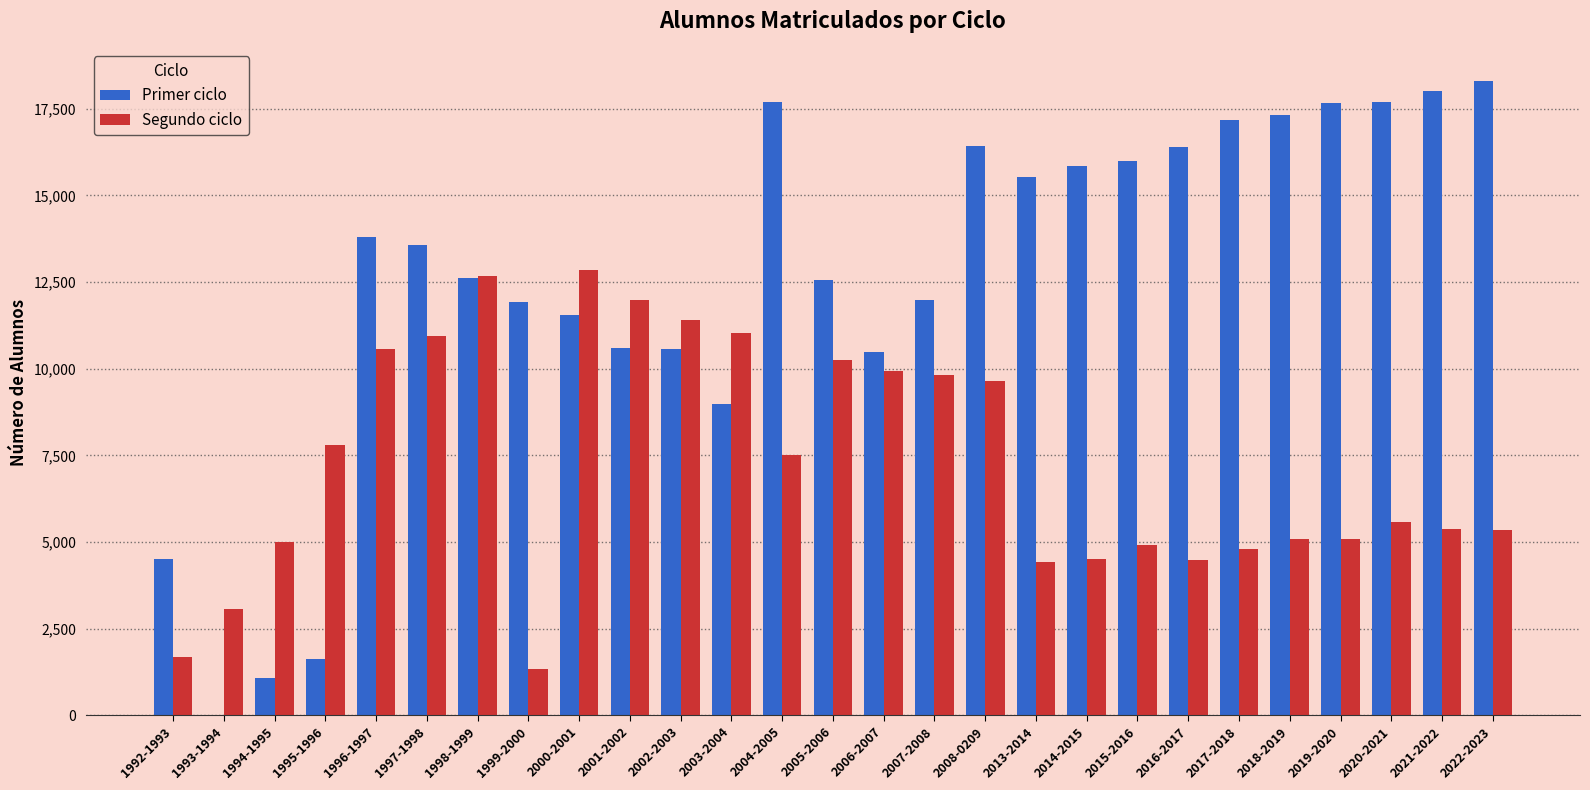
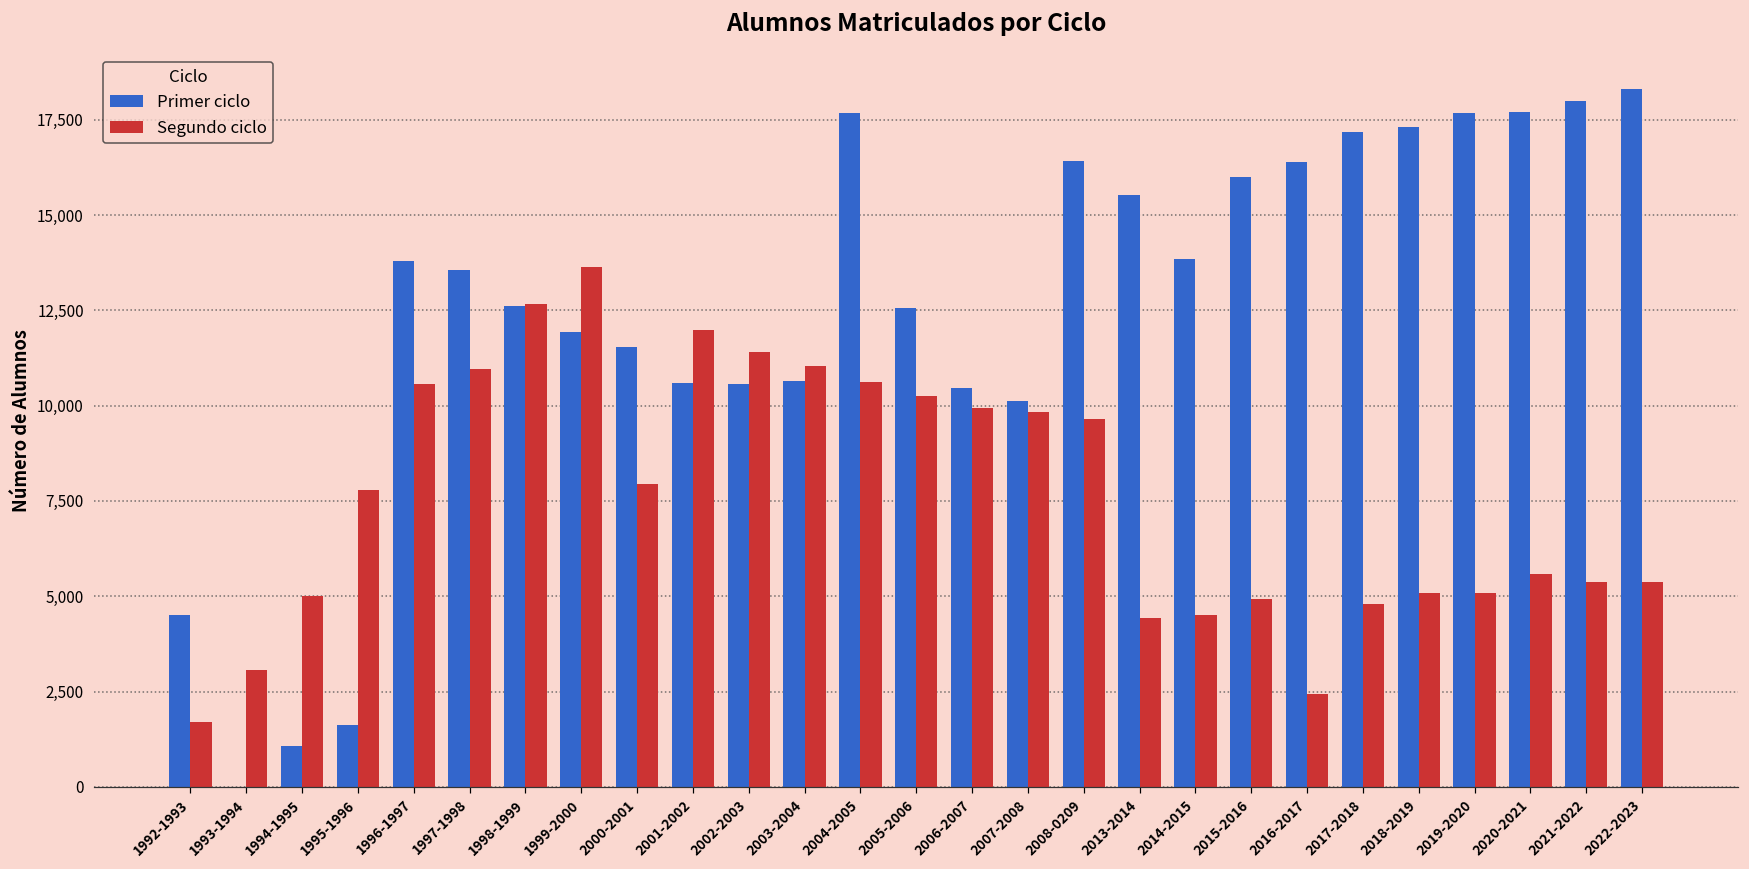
  {
    "Primer ciclo": {
      "1992-1993": "4,500",
      "1993-1994": "0",
      "1994-1995": "1,100",
      "1995-1996": "1,600",
      "1996-1997": "13,800",
      "1997-1998": "13,600",
      "1998-1999": "12,600",
      "1999-2000": "11,900",
      "2000-2001": "11,500",
      "2001-2002": "10,600",
      "2002-2003": "10,600",
-     "2003-2004": "9,000",
+     "2003-2004": "10,600",
      "2004-2005": "17,700",
      "2005-2006": "12,600",
      "2006-2007": "10,500",
-     "2007-2008": "12,000",
+     "2007-2008": "10,100",
      "2008-0209": "16,400",
      "2013-2014": "15,500",
-     "2014-2015": "15,800",
+     "2014-2015": "13,800",
      "2015-2016": "16,000",
      "2016-2017": "16,400",
      "2017-2018": "17,200",
      "2018-2019": "17,300",
      "2019-2020": "17,700",
      "2020-2021": "17,700",
      "2021-2022": "18,000",
      "2022-2023": "18,300"
    },
    "Segundo ciclo": {
      "1992-1993": "1,700",
      "1993-1994": "3,100",
      "1994-1995": "5,000",
      "1995-1996": "7,800",
      "1996-1997": "10,600",
      "1997-1998": "11,000",
      "1998-1999": "12,700",
-     "1999-2000": "1,400",
-     "2000-2001": "12,900",
+     "1999-2000": "13,600",
+     "2000-2001": "8,000",
      "2001-2002": "12,000",
      "2002-2003": "11,400",
      "2003-2004": "11,000",
-     "2004-2005": "7,500",
+     "2004-2005": "10,600",
      "2005-2006": "10,300",
      "2006-2007": "9,900",
      "2007-2008": "9,800",
      "2008-0209": "9,600",
      "2013-2014": "4,400",
      "2014-2015": "4,500",
      "2015-2016": "4,900",
-     "2016-2017": "4,500",
+     "2016-2017": "2,400",
      "2017-2018": "4,800",
      "2018-2019": "5,100",
      "2019-2020": "5,100",
      "2020-2021": "5,600",
      "2021-2022": "5,400",
      "2022-2023": "5,400"
    }
  }
